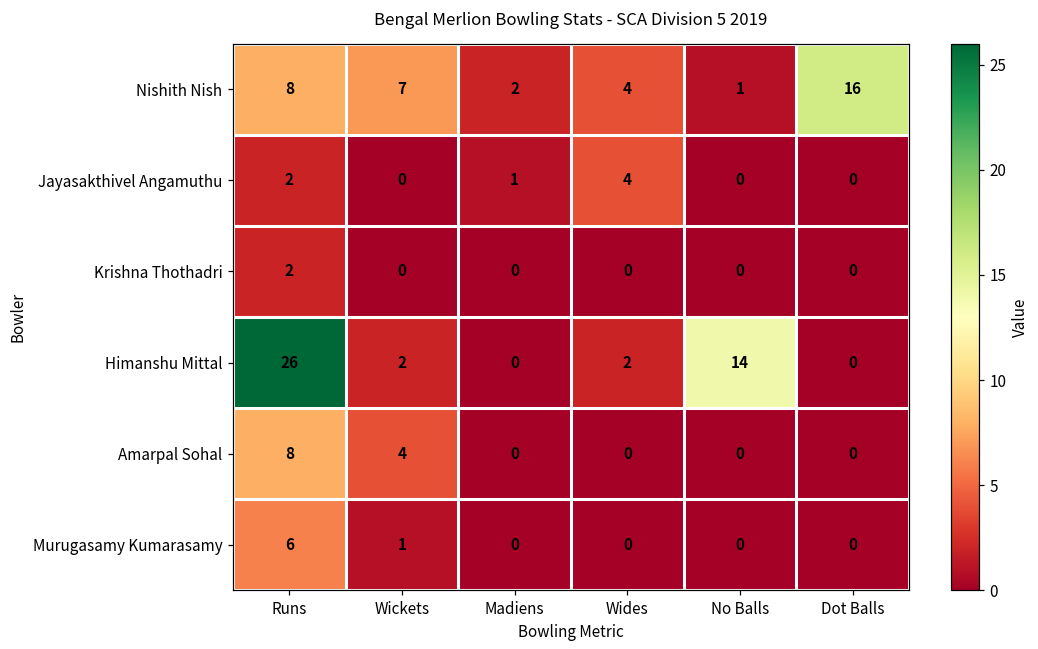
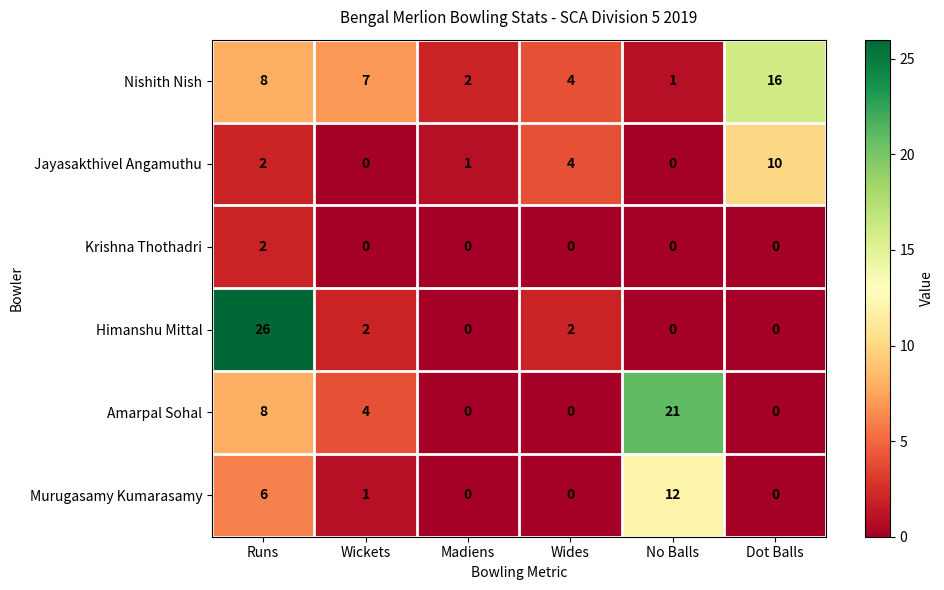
  {
    "Nishith Nish": {
      "Runs": 8,
      "Wickets": 7,
      "Madiens": 2,
      "Wides": 4,
      "No Balls": 1,
      "Dot Balls": 16
    },
    "Jayasakthivel Angamuthu": {
      "Runs": 2,
      "Wickets": 0,
      "Madiens": 1,
      "Wides": 4,
      "No Balls": 0,
-     "Dot Balls": 0
+     "Dot Balls": 10
    },
    "Krishna Thothadri": {
      "Runs": 2,
      "Wickets": 0,
      "Madiens": 0,
      "Wides": 0,
      "No Balls": 0,
      "Dot Balls": 0
    },
    "Himanshu Mittal": {
      "Runs": 26,
      "Wickets": 2,
      "Madiens": 0,
      "Wides": 2,
-     "No Balls": 14,
+     "No Balls": 0,
      "Dot Balls": 0
    },
    "Amarpal Sohal": {
      "Runs": 8,
      "Wickets": 4,
      "Madiens": 0,
      "Wides": 0,
-     "No Balls": 0,
+     "No Balls": 21,
      "Dot Balls": 0
    },
    "Murugasamy Kumarasamy": {
      "Runs": 6,
      "Wickets": 1,
      "Madiens": 0,
      "Wides": 0,
-     "No Balls": 0,
+     "No Balls": 12,
      "Dot Balls": 0
    }
  }
